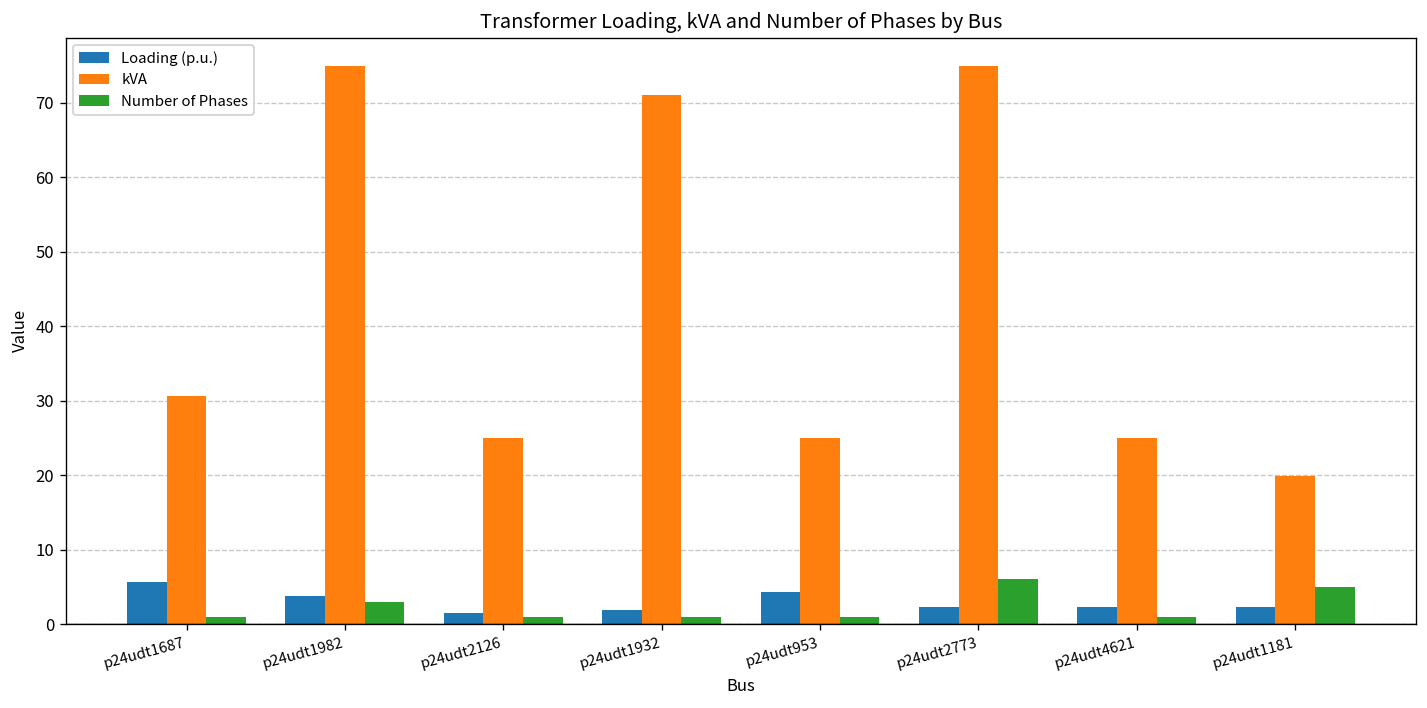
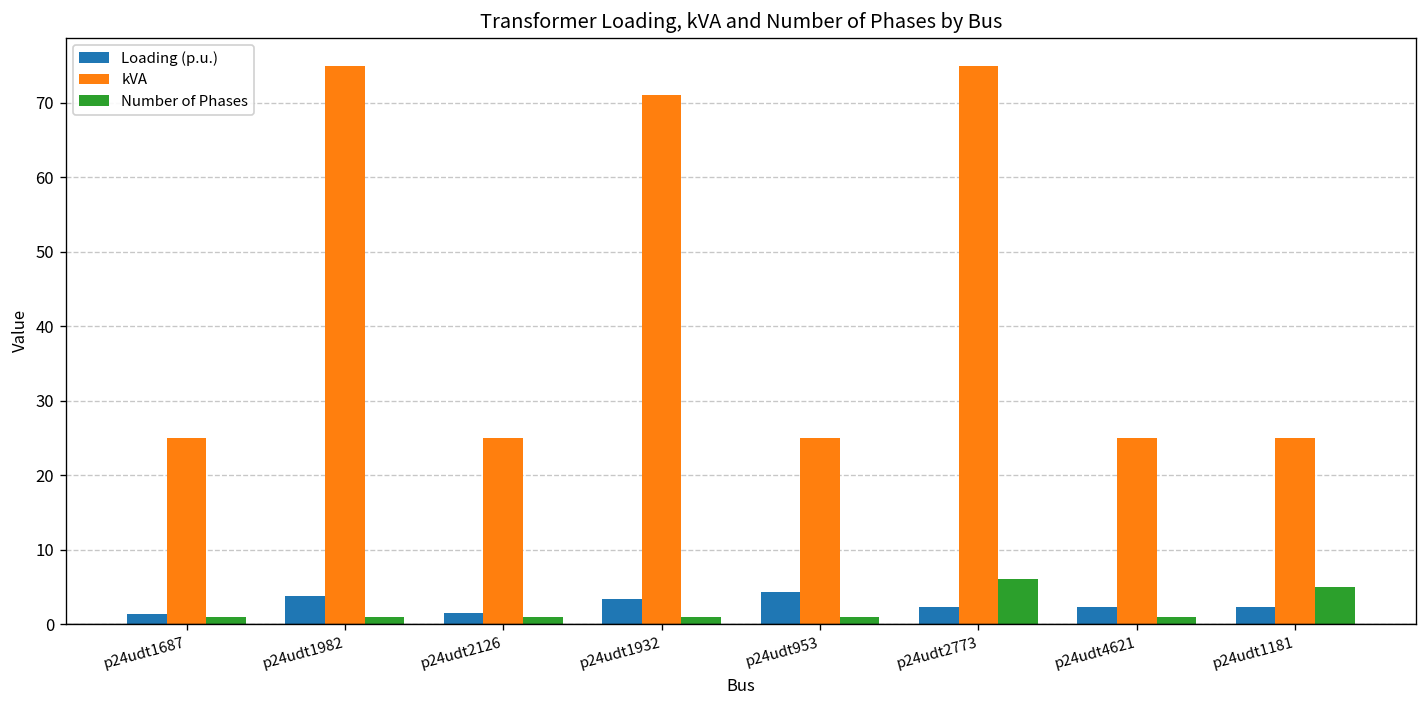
  {
    "Loading (p.u.)": {
-     "p24udt1687": 6,
+     "p24udt1687": 1,
      "p24udt1982": 4,
      "p24udt2126": 1,
-     "p24udt1932": 2,
+     "p24udt1932": 3,
      "p24udt953": 4,
      "p24udt2773": 2,
      "p24udt4621": 2,
      "p24udt1181": 2
    },
    "kVA": {
-     "p24udt1687": 31,
+     "p24udt1687": 25,
      "p24udt1982": 75,
      "p24udt2126": 25,
      "p24udt1932": 71,
      "p24udt953": 25,
      "p24udt2773": 75,
      "p24udt4621": 25,
-     "p24udt1181": 20
+     "p24udt1181": 25
    },
    "Number of Phases": {
      "p24udt1687": 1,
-     "p24udt1982": 3,
+     "p24udt1982": 1,
      "p24udt2126": 1,
      "p24udt1932": 1,
      "p24udt953": 1,
      "p24udt2773": 6,
      "p24udt4621": 1,
      "p24udt1181": 5
    }
  }
